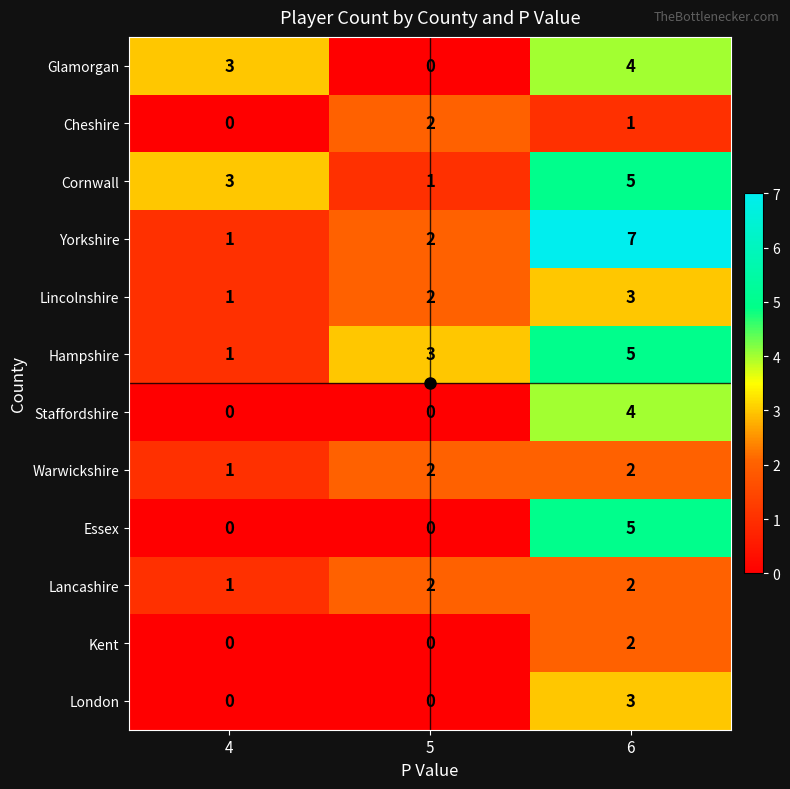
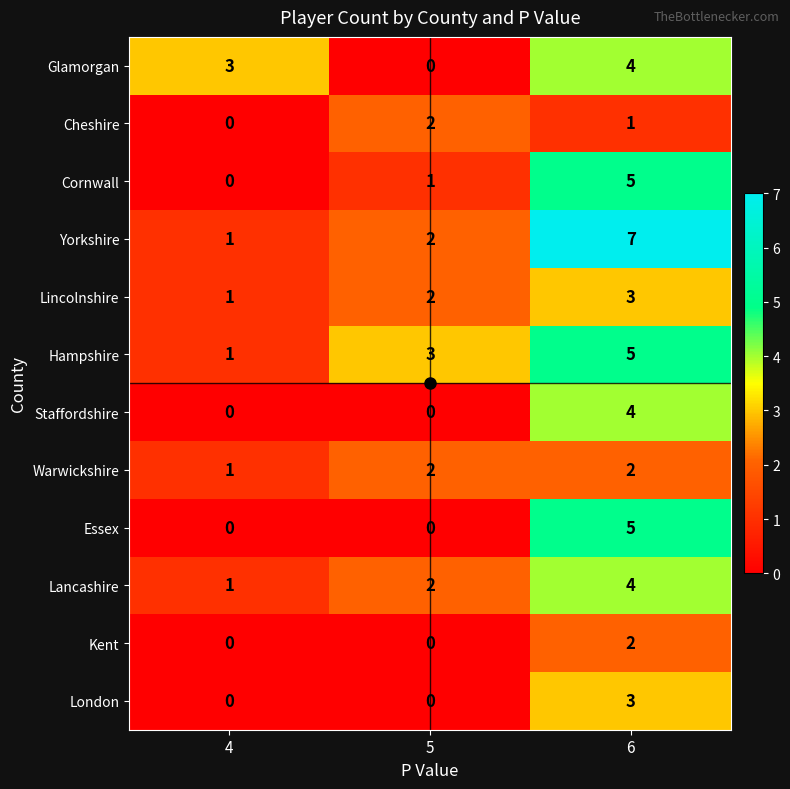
  {
    "Glamorgan": {
      "4": 3,
      "5": 0,
      "6": 4
    },
    "Cheshire": {
      "4": 0,
      "5": 2,
      "6": 1
    },
    "Cornwall": {
-     "4": 3,
+     "4": 0,
      "5": 1,
      "6": 5
    },
    "Yorkshire": {
      "4": 1,
      "5": 2,
      "6": 7
    },
    "Lincolnshire": {
      "4": 1,
      "5": 2,
      "6": 3
    },
    "Hampshire": {
      "4": 1,
      "5": 3,
      "6": 5
    },
    "Staffordshire": {
      "4": 0,
      "5": 0,
      "6": 4
    },
    "Warwickshire": {
      "4": 1,
      "5": 2,
      "6": 2
    },
    "Essex": {
      "4": 0,
      "5": 0,
      "6": 5
    },
    "Lancashire": {
      "4": 1,
      "5": 2,
-     "6": 2
+     "6": 4
    },
    "Kent": {
      "4": 0,
      "5": 0,
      "6": 2
    },
    "London": {
      "4": 0,
      "5": 0,
      "6": 3
    }
  }
